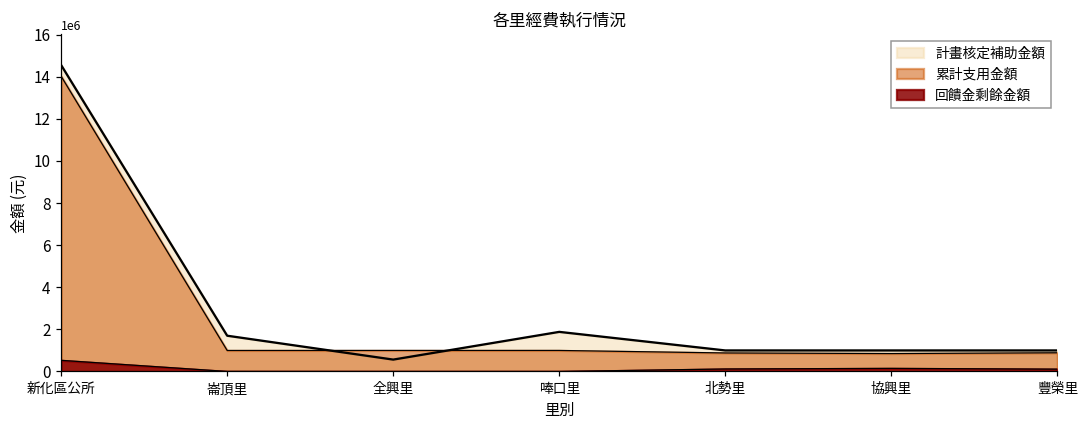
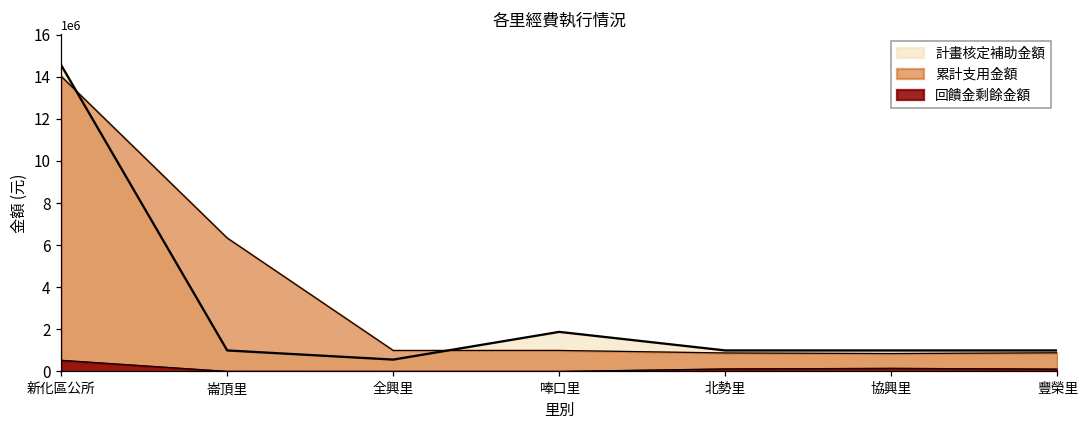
  {
    "計畫核定補助金額": {
      "新化區公所": 14600000,
-     "崙頂里": 1700000,
+     "崙頂里": 1000000,
      "全興里": 600000,
      "唪口里": 1900000,
      "協興里": 1000000
    },
    "累計支用金額": {
      "新化區公所": 14000000,
-     "崙頂里": 1000000,
+     "崙頂里": 6300000,
      "全興里": 1000000,
      "唪口里": 1000000,
      "協興里": 900000
    },
    "回饋金剩餘金額": {
      "新化區公所": 500000,
      "崙頂里": 0,
      "全興里": 0,
      "唪口里": 0,
      "北勢里": 100000,
      "協興里": 100000,
      "豐榮里": 100000
    }
  }
